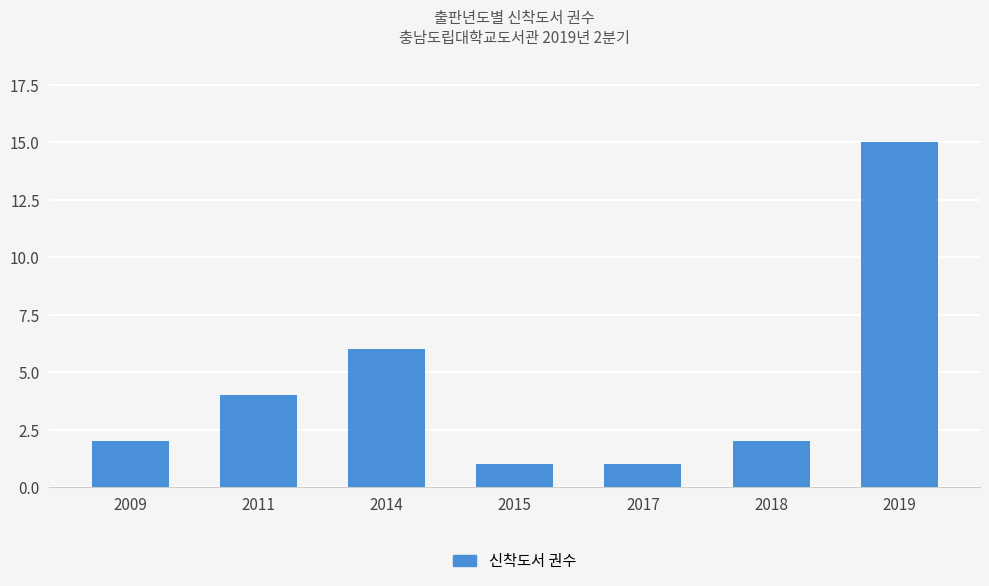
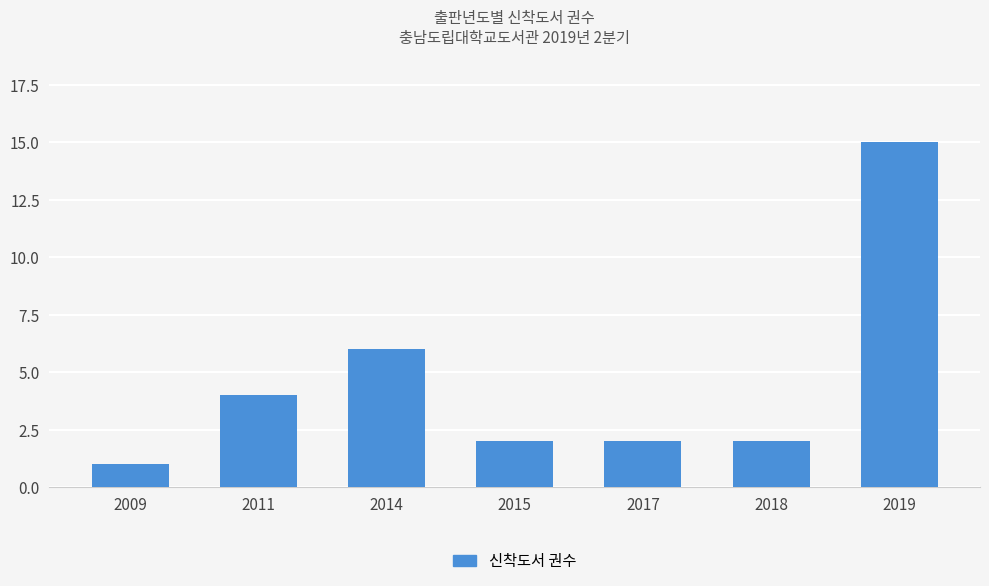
  {
-   "2009": 2,
+   "2009": 1,
    "2011": 4,
    "2014": 6,
-   "2015": 1,
-   "2017": 1,
+   "2015": 2,
+   "2017": 2,
    "2018": 2,
    "2019": 15
  }
